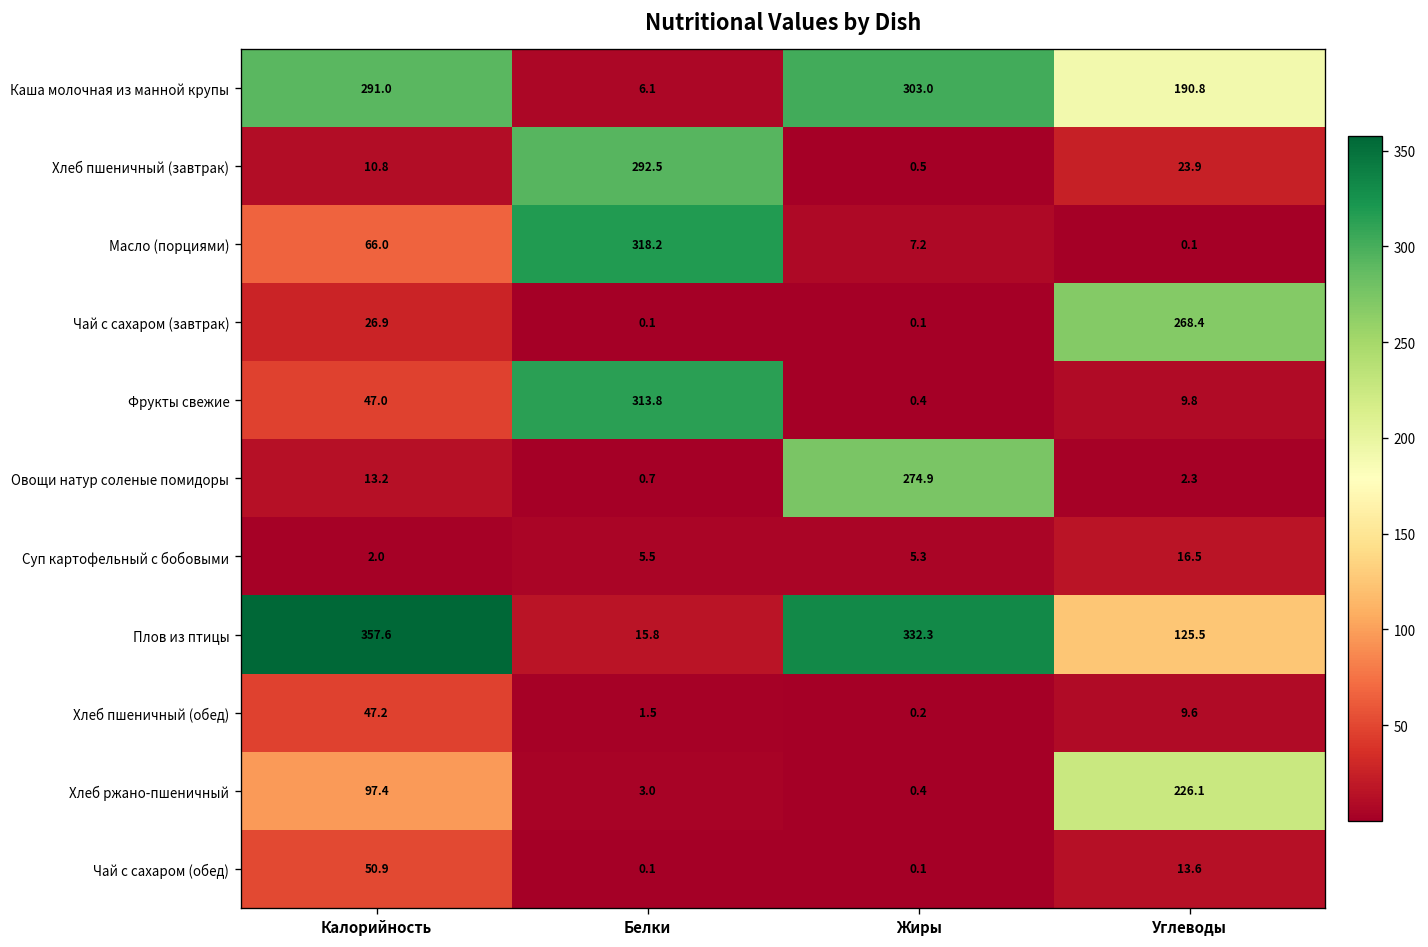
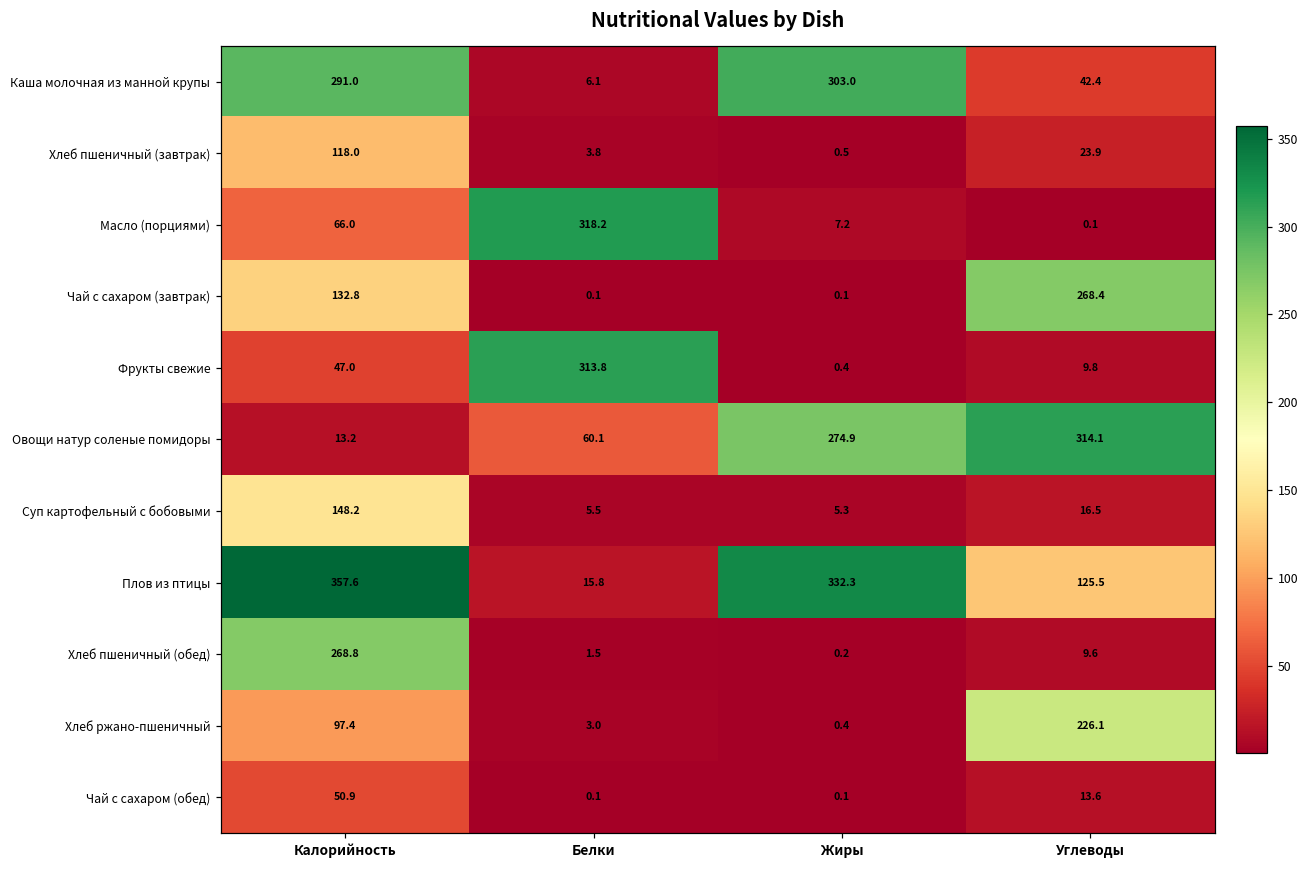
  {
    "Каша молочная из манной крупы": {
      "Калорийность": 291.0,
      "Белки": 6.1,
      "Жиры": 303.0,
-     "Углеводы": 190.8
+     "Углеводы": 42.4
    },
    "Хлеб пшеничный (завтрак)": {
-     "Калорийность": 10.8,
-     "Белки": 292.5,
+     "Калорийность": 118.0,
+     "Белки": 3.8,
      "Жиры": 0.5,
      "Углеводы": 23.9
    },
    "Масло (порциями)": {
      "Калорийность": 66.0,
      "Белки": 318.2,
      "Жиры": 7.2,
      "Углеводы": 0.1
    },
    "Чай с сахаром (завтрак)": {
-     "Калорийность": 26.9,
+     "Калорийность": 132.8,
      "Белки": 0.1,
      "Жиры": 0.1,
      "Углеводы": 268.4
    },
    "Фрукты свежие": {
      "Калорийность": 47.0,
      "Белки": 313.8,
      "Жиры": 0.4,
      "Углеводы": 9.8
    },
    "Овощи натур соленые помидоры": {
      "Калорийность": 13.2,
-     "Белки": 0.7,
+     "Белки": 60.1,
      "Жиры": 274.9,
-     "Углеводы": 2.3
+     "Углеводы": 314.1
    },
    "Суп картофельный с бобовыми": {
-     "Калорийность": 2.0,
+     "Калорийность": 148.2,
      "Белки": 5.5,
      "Жиры": 5.3,
      "Углеводы": 16.5
    },
    "Плов из птицы": {
      "Калорийность": 357.6,
      "Белки": 15.8,
      "Жиры": 332.3,
      "Углеводы": 125.5
    },
    "Хлеб пшеничный (обед)": {
-     "Калорийность": 47.2,
+     "Калорийность": 268.8,
      "Белки": 1.5,
      "Жиры": 0.2,
      "Углеводы": 9.6
    },
    "Хлеб ржано-пшеничный": {
      "Калорийность": 97.4,
      "Белки": 3.0,
      "Жиры": 0.4,
      "Углеводы": 226.1
    },
    "Чай с сахаром (обед)": {
      "Калорийность": 50.9,
      "Белки": 0.1,
      "Жиры": 0.1,
      "Углеводы": 13.6
    }
  }
